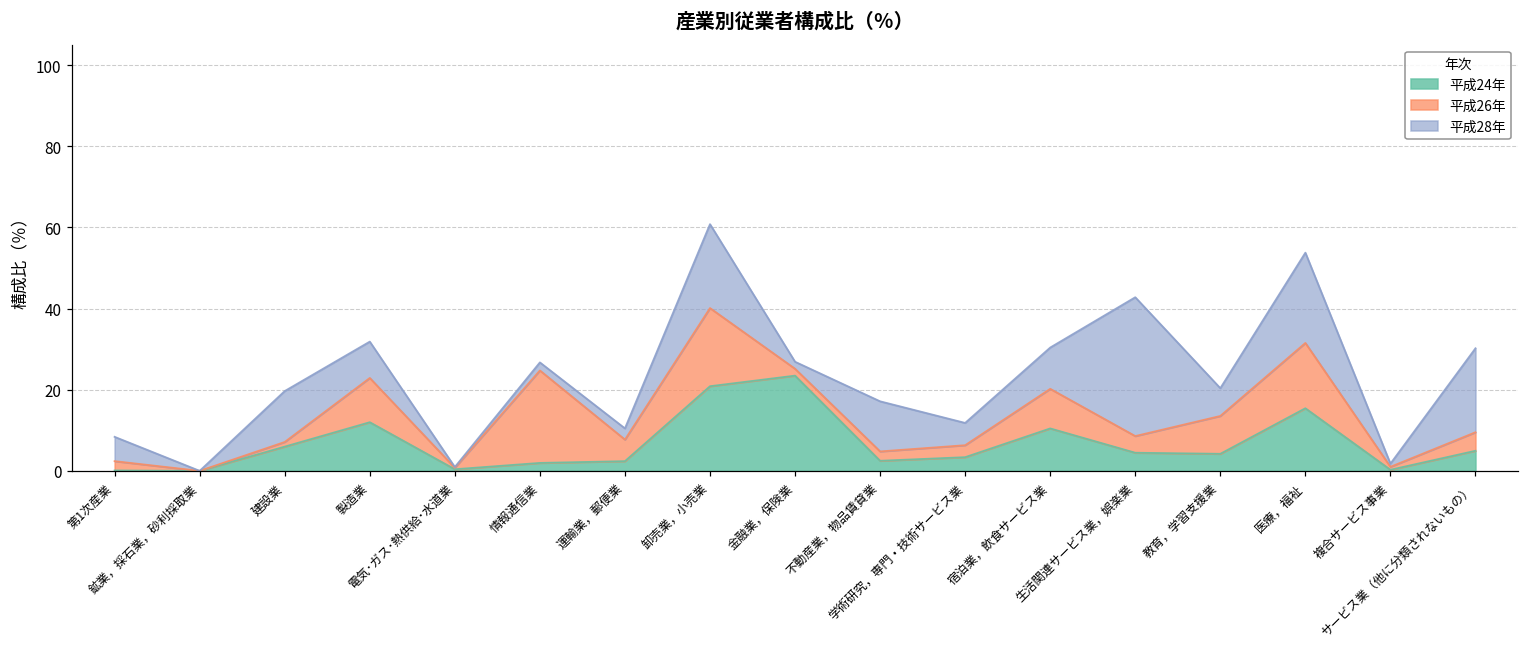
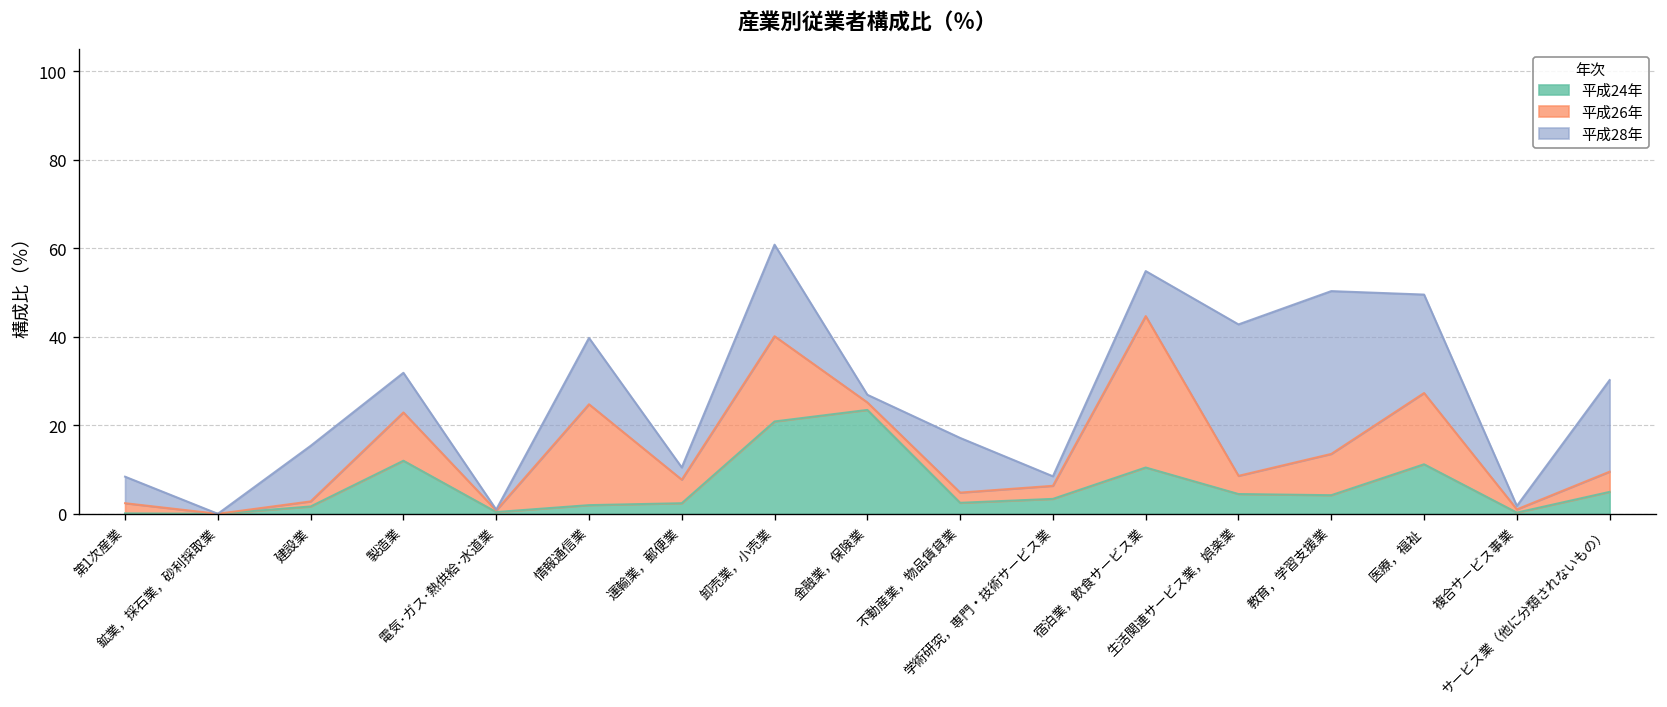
  {
    "平成24年": {
      "第1次産業": 0,
-     "建設業": 6,
+     "建設業": 2,
      "製造業": 12,
      "情報通信業": 2,
      "運輸業，郵便業": 2,
      "卸売業，小売業": 21,
      "金融業，保険業": 23,
      "不動産業，物品賃貸業": 3,
      "学術研究，専門・技術サービス業": 3,
      "宿泊業，飲食サービス業": 10,
      "生活関連サービス業，娯楽業": 4,
      "教育，学習支援業": 4,
-     "医療，福祉": 15,
+     "医療，福祉": 11,
      "複合サービス事業": 0,
      "サービス業（他に分類されないもの）": 5
    },
    "平成26年": {
      "第1次産業": 2,
      "建設業": 1,
      "製造業": 11,
      "情報通信業": 23,
      "運輸業，郵便業": 5,
      "卸売業，小売業": 19,
      "金融業，保険業": 2,
      "不動産業，物品賃貸業": 2,
      "学術研究，専門・技術サービス業": 3,
-     "宿泊業，飲食サービス業": 10,
+     "宿泊業，飲食サービス業": 34,
      "生活関連サービス業，娯楽業": 4,
      "教育，学習支援業": 9,
      "医療，福祉": 16,
      "複合サービス事業": 1,
      "サービス業（他に分類されないもの）": 5
    },
    "平成28年": {
      "第1次産業": 6,
      "建設業": 13,
      "製造業": 9,
-     "情報通信業": 2,
+     "情報通信業": 15,
      "運輸業，郵便業": 3,
      "卸売業，小売業": 21,
      "金融業，保険業": 2,
      "不動産業，物品賃貸業": 12,
-     "学術研究，専門・技術サービス業": 5,
+     "学術研究，専門・技術サービス業": 2,
      "宿泊業，飲食サービス業": 10,
      "生活関連サービス業，娯楽業": 34,
-     "教育，学習支援業": 7,
+     "教育，学習支援業": 37,
      "医療，福祉": 22,
      "複合サービス事業": 1,
      "サービス業（他に分類されないもの）": 21
    }
  }
